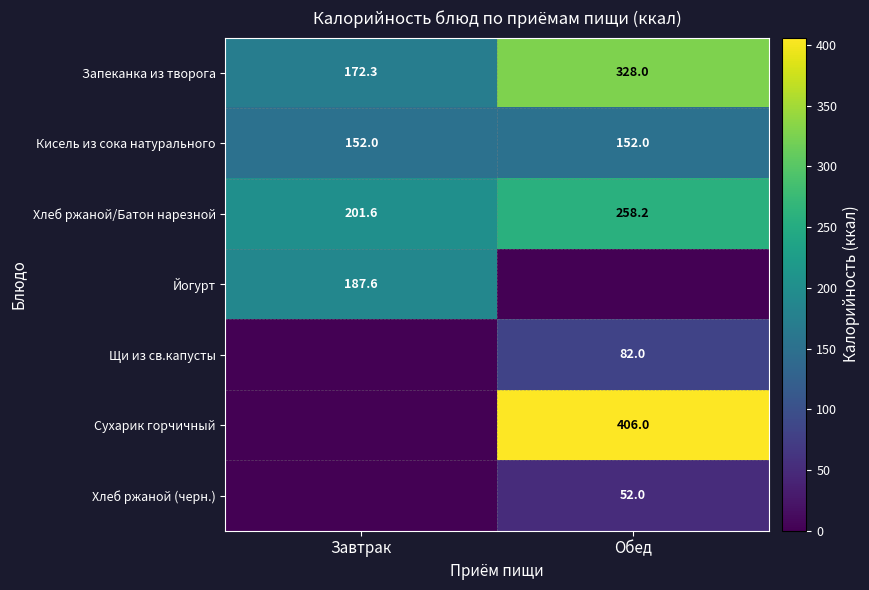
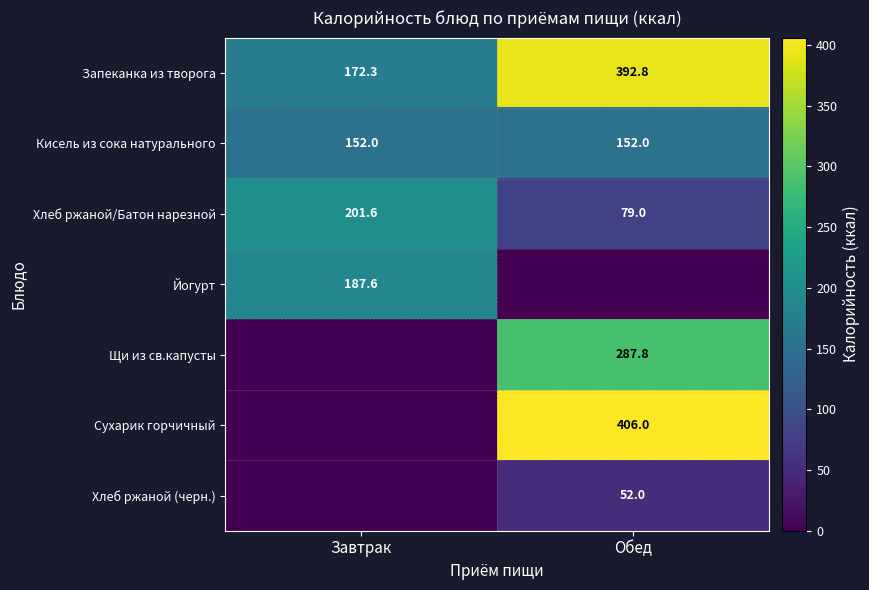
  {
    "Запеканка из творога": {
      "Завтрак": 172.3,
-     "Обед": 328.0
+     "Обед": 392.8
    },
    "Кисель из сока натурального": {
      "Завтрак": 152.0,
      "Обед": 152.0
    },
    "Хлеб ржаной/Батон нарезной": {
      "Завтрак": 201.6,
-     "Обед": 258.2
+     "Обед": 79.0
    },
    "Йогурт": {
      "Завтрак": 187.6
    },
    "Щи из св.капусты": {
-     "Обед": 82.0
+     "Обед": 287.8
    },
    "Сухарик горчичный": {
      "Обед": 406.0
    },
    "Хлеб ржаной (черн.)": {
      "Обед": 52.0
    }
  }
